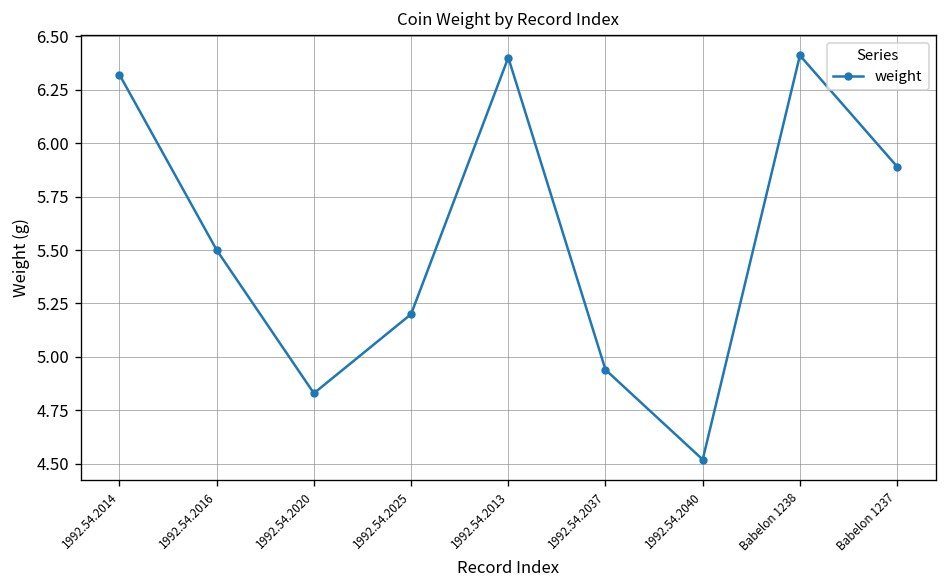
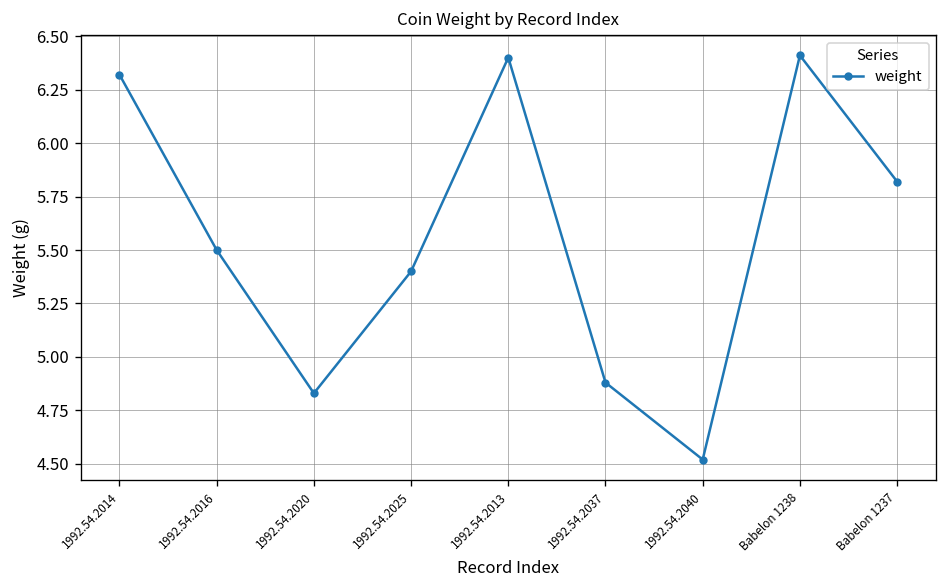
  {
    "1992.54.2014": 6.32,
    "1992.54.2016": 5.50,
    "1992.54.2020": 4.83,
-   "1992.54.2025": 5.2,
+   "1992.54.2025": 5.4,
    "1992.54.2013": 6.40,
-   "1992.54.2037": 4.94,
+   "1992.54.2037": 4.88,
    "1992.54.2040": 4.52,
    "Babelon 1238": 6.41,
-   "Babelon 1237": 5.89
+   "Babelon 1237": 5.82
  }
